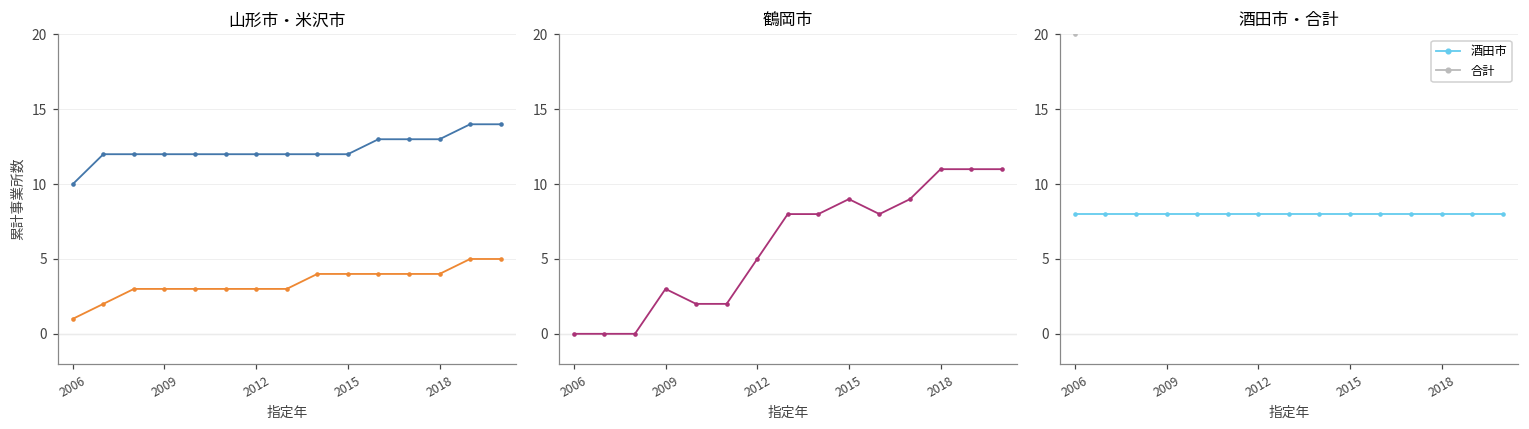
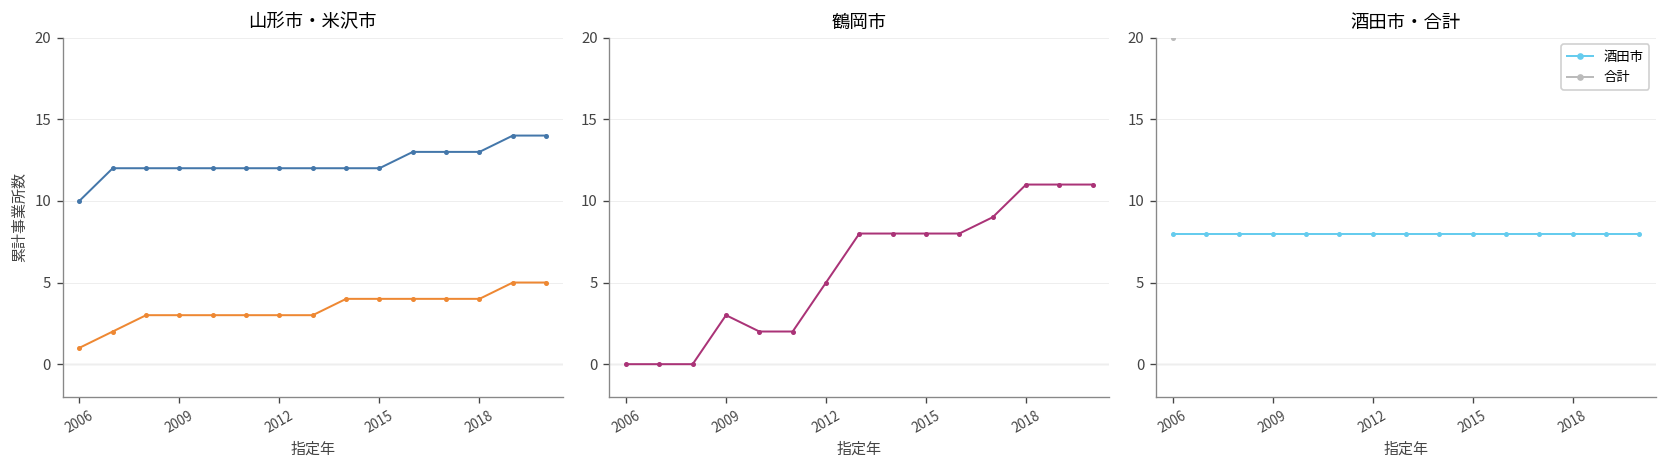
  {
    "鶴岡市": {
      "2006": 0,
      "2009": 3,
      "2012": 5,
-     "2015": 9,
+     "2015": 8,
      "2018": 11
    },
    "酒田市・合計": {
      "酒田市": {
        "2006": 8.0,
        "2009": 8.0,
        "2012": 8.0,
        "2015": 8.0,
        "2018": 8.0
      },
      "合計": {
        "2006": 20.0
      }
    }
  }
